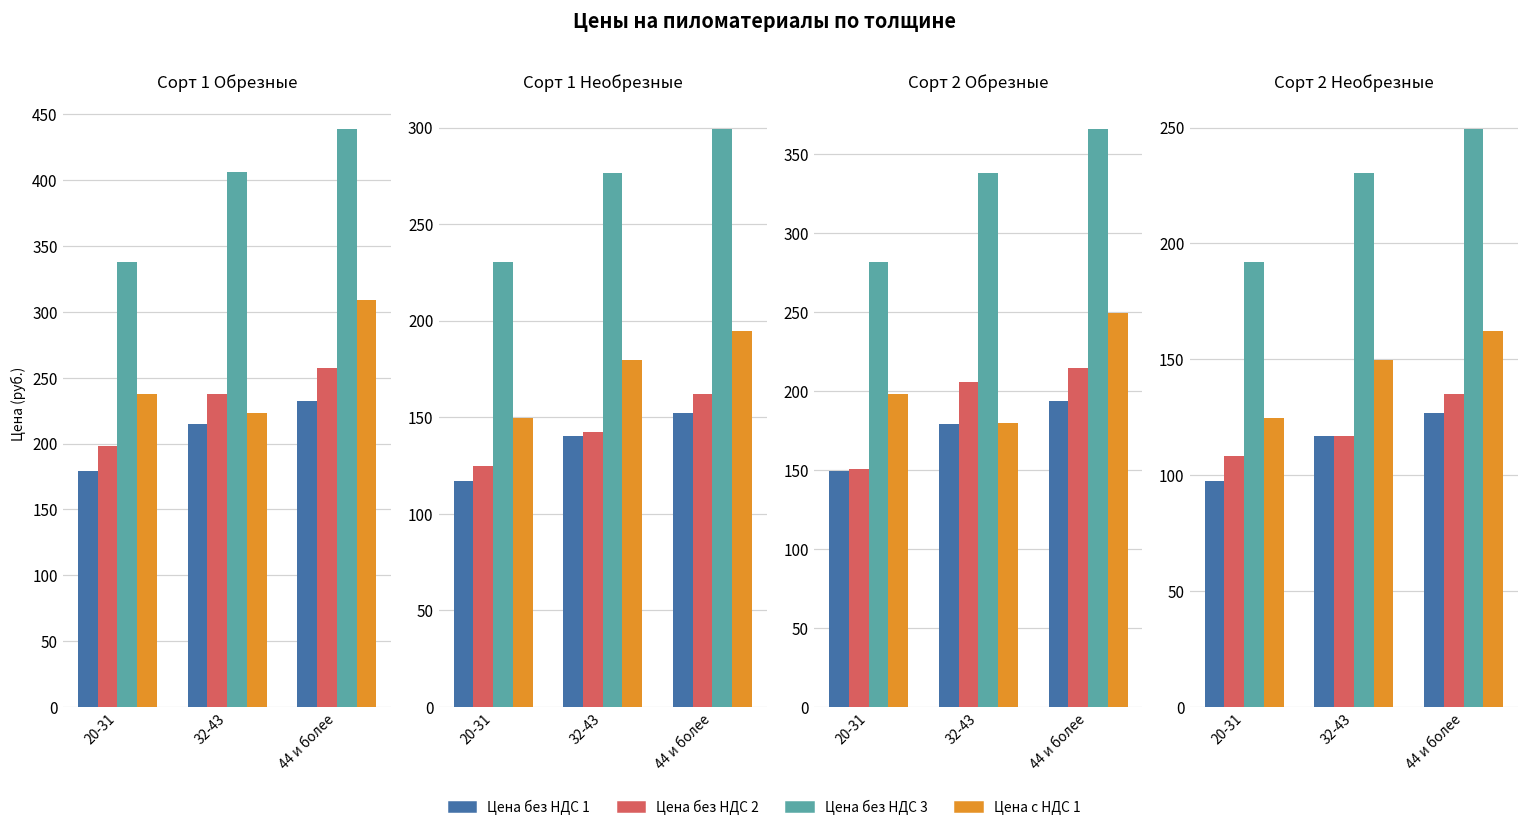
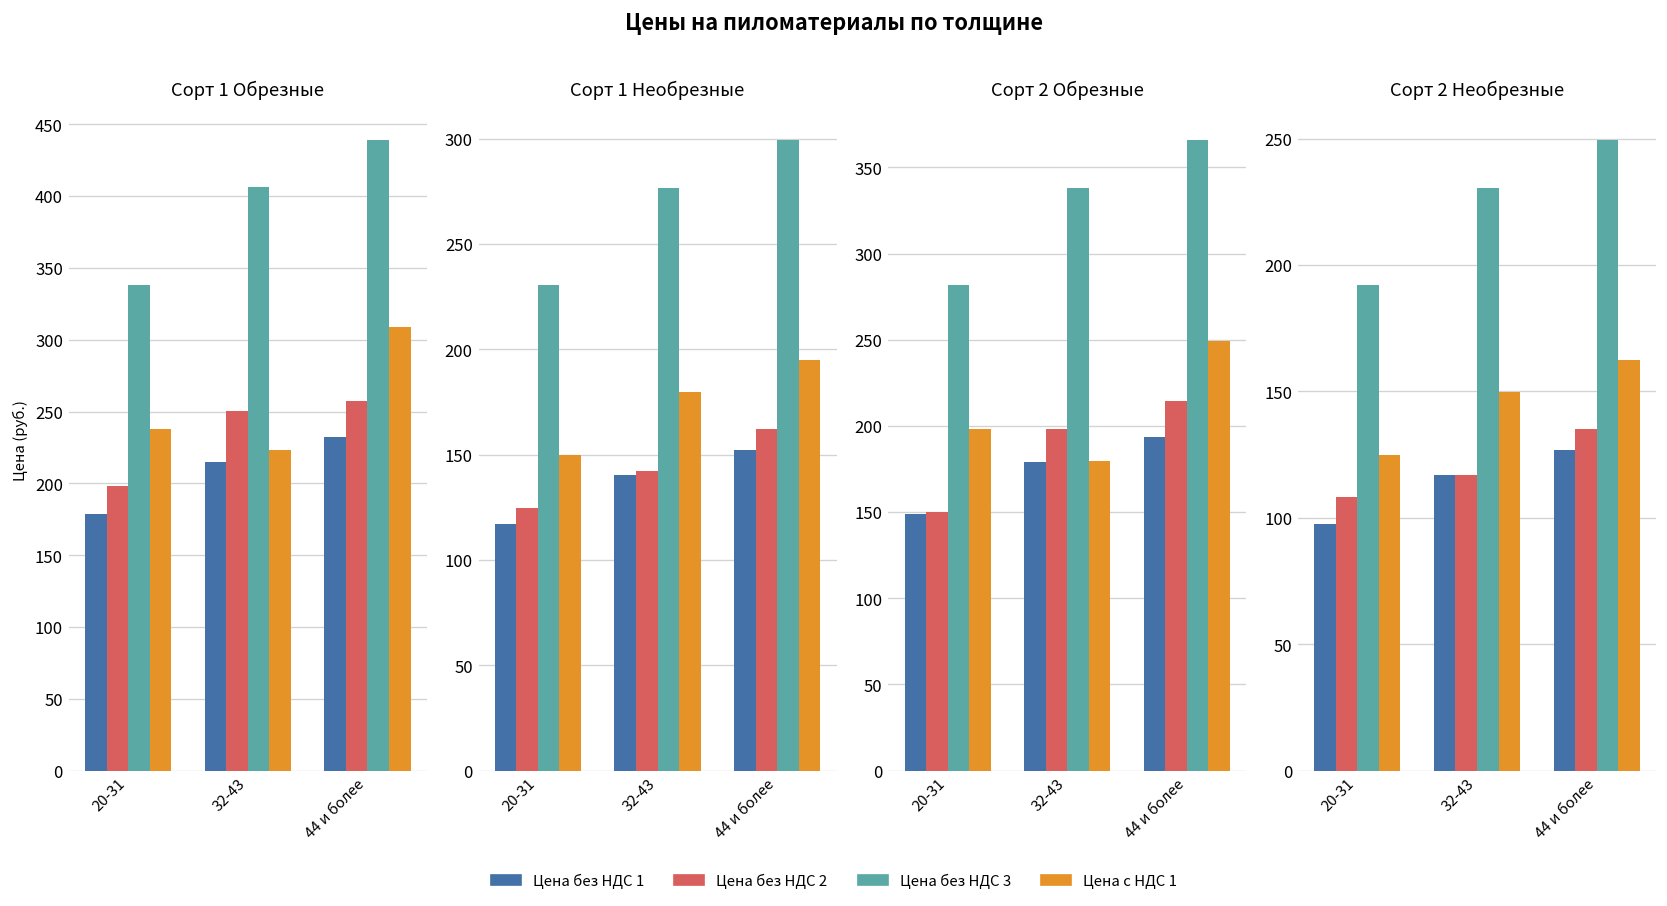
  {
    "Сорт 1 Обрезные": {
      "Цена без НДС 2": {
        "20-31": 198,
-       "32-43": 238,
+       "32-43": 250,
        "44 и более": 257
      },
      "Цена с НДС 1": {
        "20-31": 238,
        "32-43": 223,
        "44 и более": 309
      }
    },
    "Сорт 1 Необрезные": {
      "Цена без НДС 2": {
        "20-31": 125,
        "32-43": 142,
        "44 и более": 162
      },
      "Цена с НДС 1": {
        "20-31": 150,
        "32-43": 180,
        "44 и более": 195
      }
    },
    "Сорт 2 Обрезные": {
      "Цена без НДС 2": {
        "20-31": 150,
-       "32-43": 206,
+       "32-43": 198,
        "44 и более": 215
      },
      "Цена с НДС 1": {
        "20-31": 198,
        "32-43": 179,
        "44 и более": 249
      }
    },
    "Сорт 2 Необрезные": {
      "Цена без НДС 2": {
        "20-31": 108,
        "32-43": 117,
        "44 и более": 135
      },
      "Цена с НДС 1": {
        "20-31": 125,
        "32-43": 150,
        "44 и более": 162
      }
    }
  }
